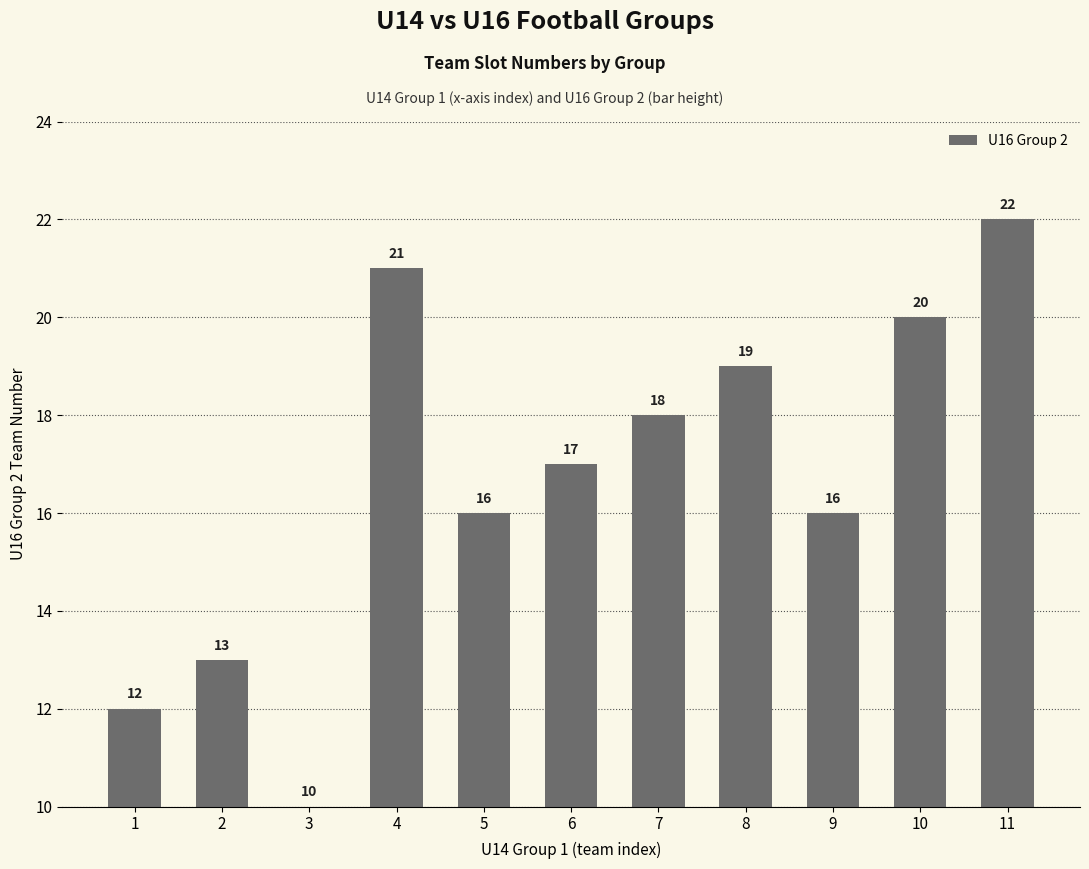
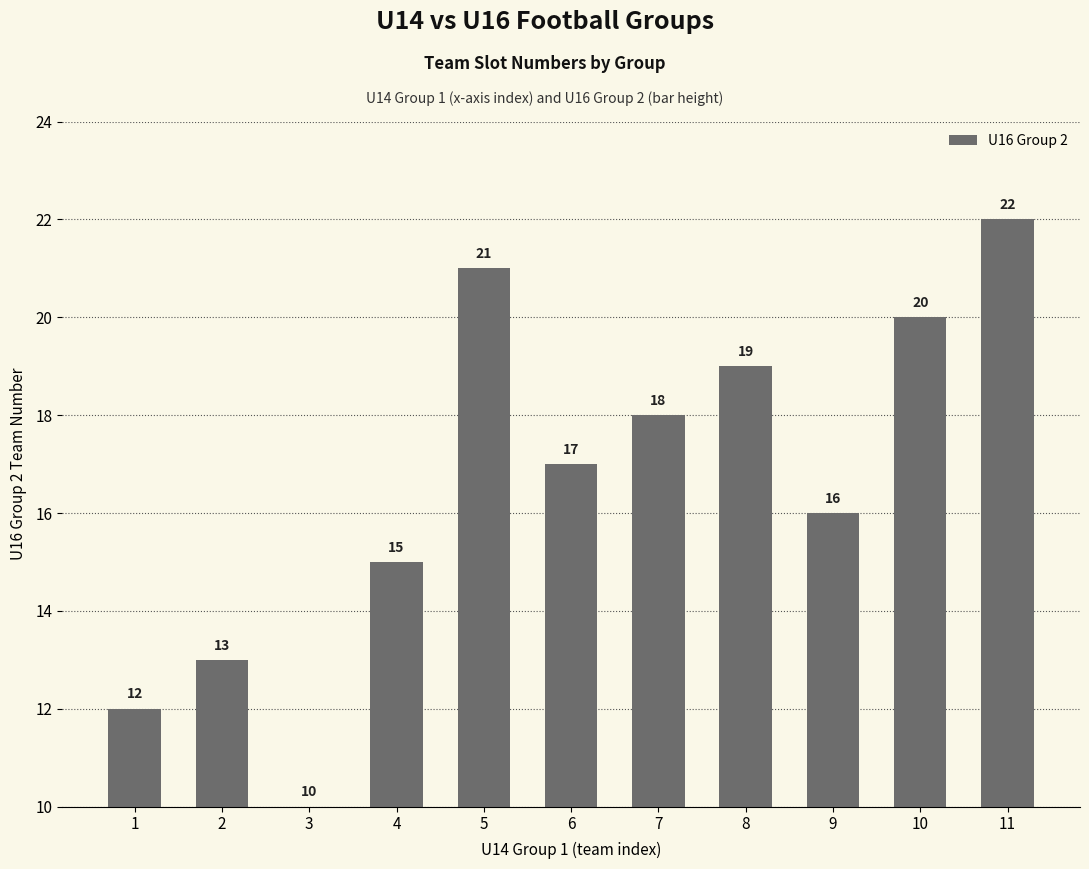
  {
    "1": 12,
    "2": 13,
    "3": 10,
-   "4": 21,
-   "5": 16,
+   "4": 15,
+   "5": 21,
    "6": 17,
    "7": 18,
    "8": 19,
    "9": 16,
    "10": 20,
    "11": 22
  }
